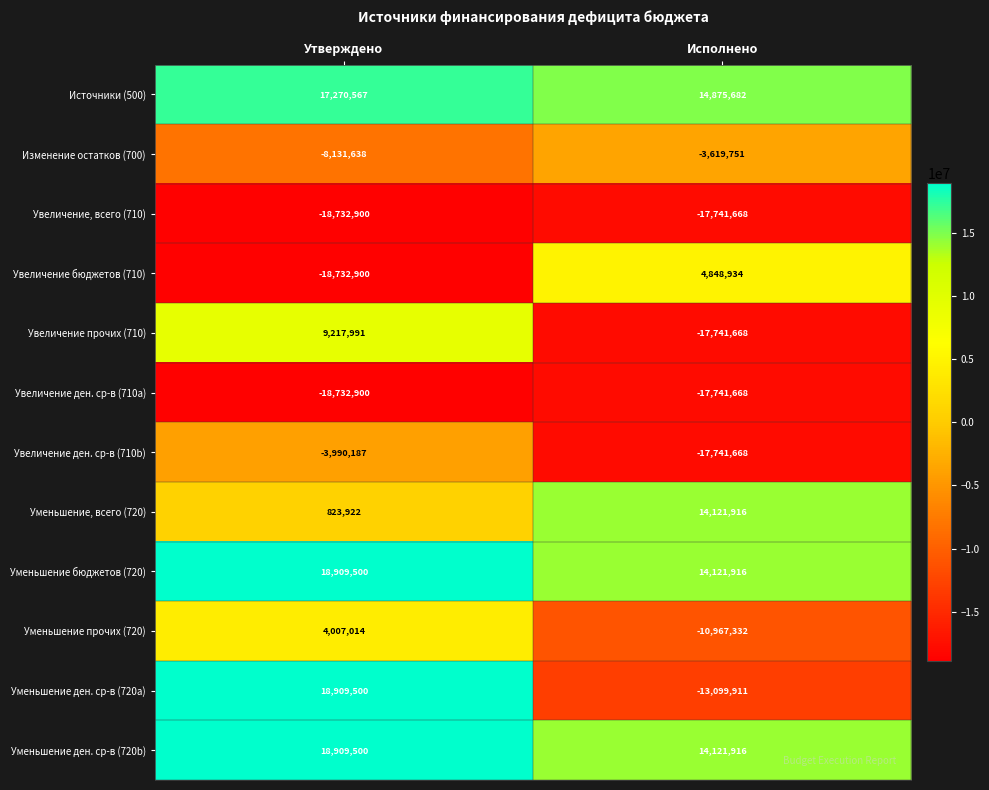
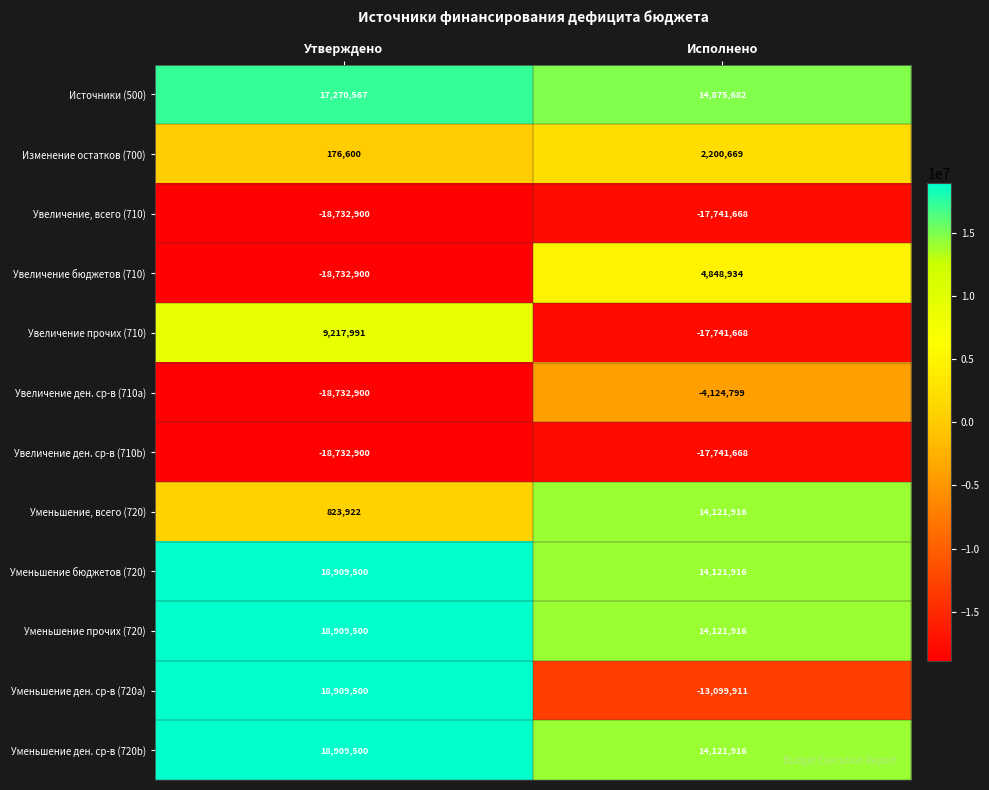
  {
    "Источники (500)": {
      "Утверждено": "17,270,567",
      "Исполнено": "14,875,682"
    },
    "Изменение остатков (700)": {
-     "Утверждено": "-8,131,638",
-     "Исполнено": "-3,619,751"
+     "Утверждено": "176,600",
+     "Исполнено": "2,200,669"
    },
    "Увеличение, всего (710)": {
      "Утверждено": "-18,732,900",
      "Исполнено": "-17,741,668"
    },
    "Увеличение бюджетов (710)": {
      "Утверждено": "-18,732,900",
      "Исполнено": "4,848,934"
    },
    "Увеличение прочих (710)": {
      "Утверждено": "9,217,991",
      "Исполнено": "-17,741,668"
    },
    "Увеличение ден. ср-в (710a)": {
      "Утверждено": "-18,732,900",
-     "Исполнено": "-17,741,668"
+     "Исполнено": "-4,124,799"
    },
    "Увеличение ден. ср-в (710b)": {
-     "Утверждено": "-3,990,187",
+     "Утверждено": "-18,732,900",
      "Исполнено": "-17,741,668"
    },
    "Уменьшение, всего (720)": {
      "Утверждено": "823,922",
      "Исполнено": "14,121,916"
    },
    "Уменьшение бюджетов (720)": {
      "Утверждено": "18,909,500",
      "Исполнено": "14,121,916"
    },
    "Уменьшение прочих (720)": {
-     "Утверждено": "4,007,014",
-     "Исполнено": "-10,967,332"
+     "Утверждено": "18,909,500",
+     "Исполнено": "14,121,916"
    },
    "Уменьшение ден. ср-в (720a)": {
      "Утверждено": "18,909,500",
      "Исполнено": "-13,099,911"
    },
    "Уменьшение ден. ср-в (720b)": {
      "Утверждено": "18,909,500"
    }
  }
